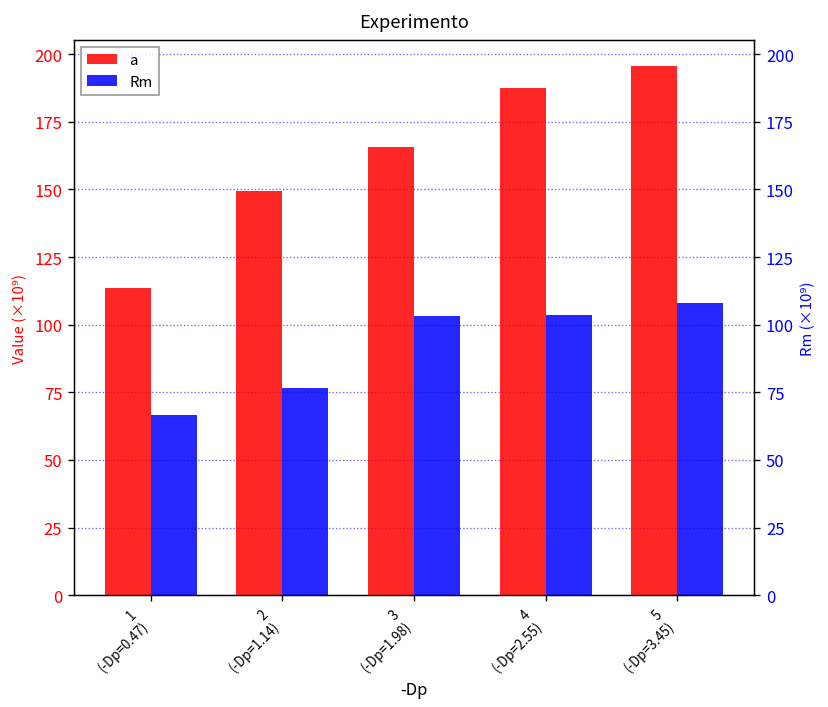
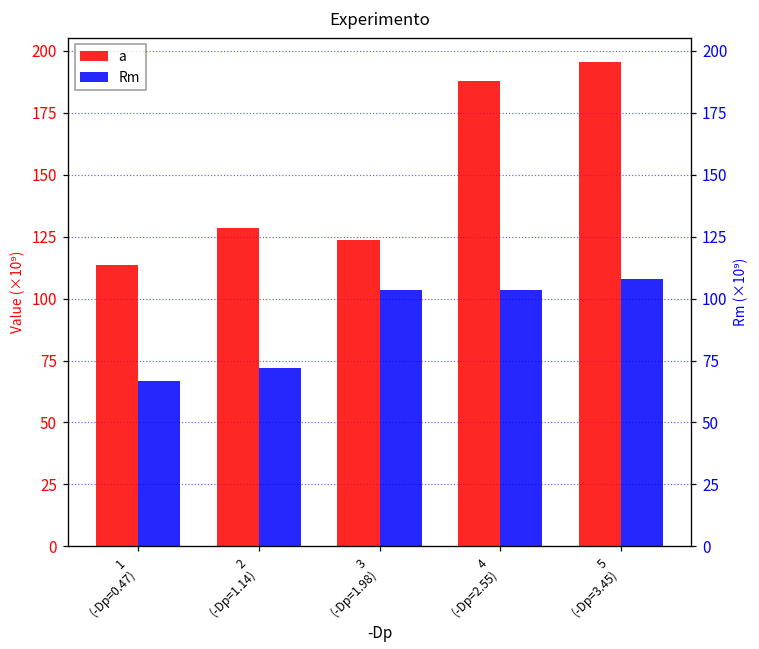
  {
    "a": {
      "1 (-Dp=0.47)": 113,
-     "2 (-Dp=1.14)": 149,
-     "3 (-Dp=1.98)": 166,
+     "2 (-Dp=1.14)": 129,
+     "3 (-Dp=1.98)": 124,
      "4 (-Dp=2.55)": 188,
      "5 (-Dp=3.45)": 196
    },
    "Rm": {
      "1 (-Dp=0.47)": 67,
-     "2 (-Dp=1.14)": 77,
+     "2 (-Dp=1.14)": 72,
      "3 (-Dp=1.98)": 103,
      "4 (-Dp=2.55)": 103,
      "5 (-Dp=3.45)": 108
    }
  }
